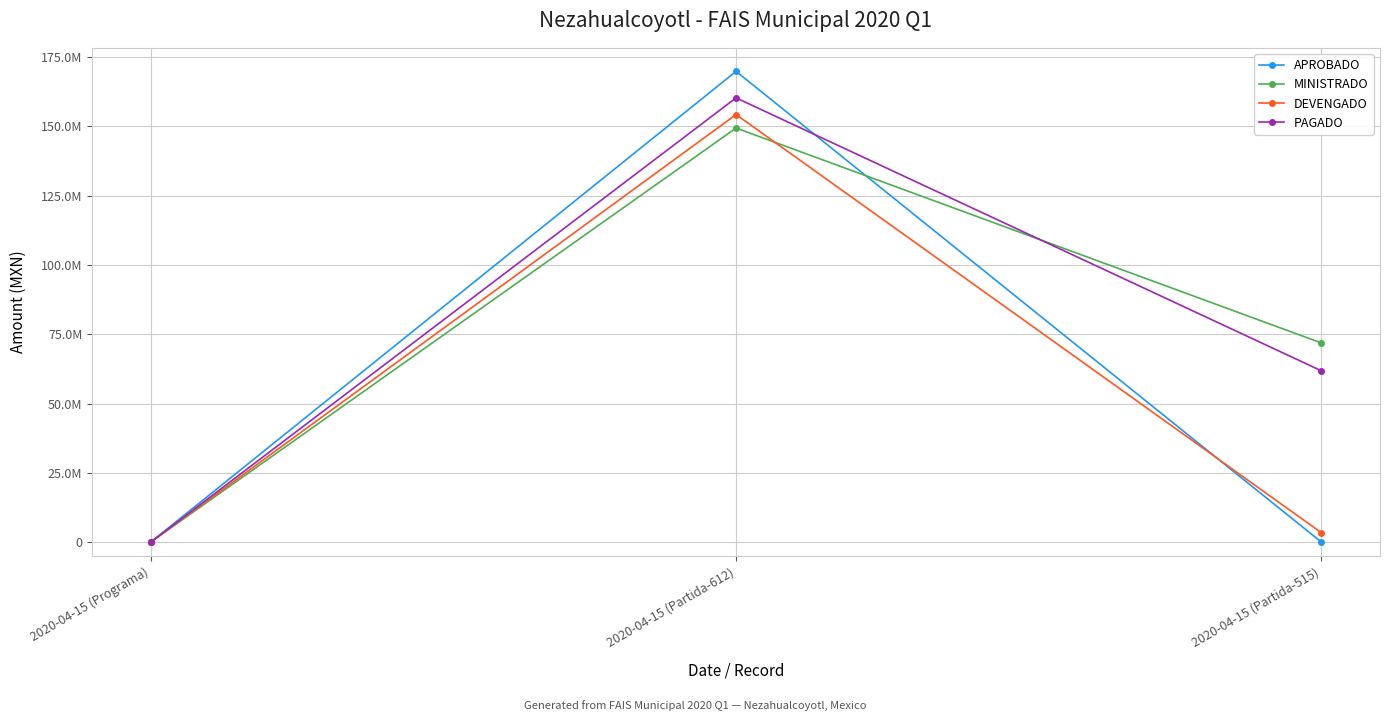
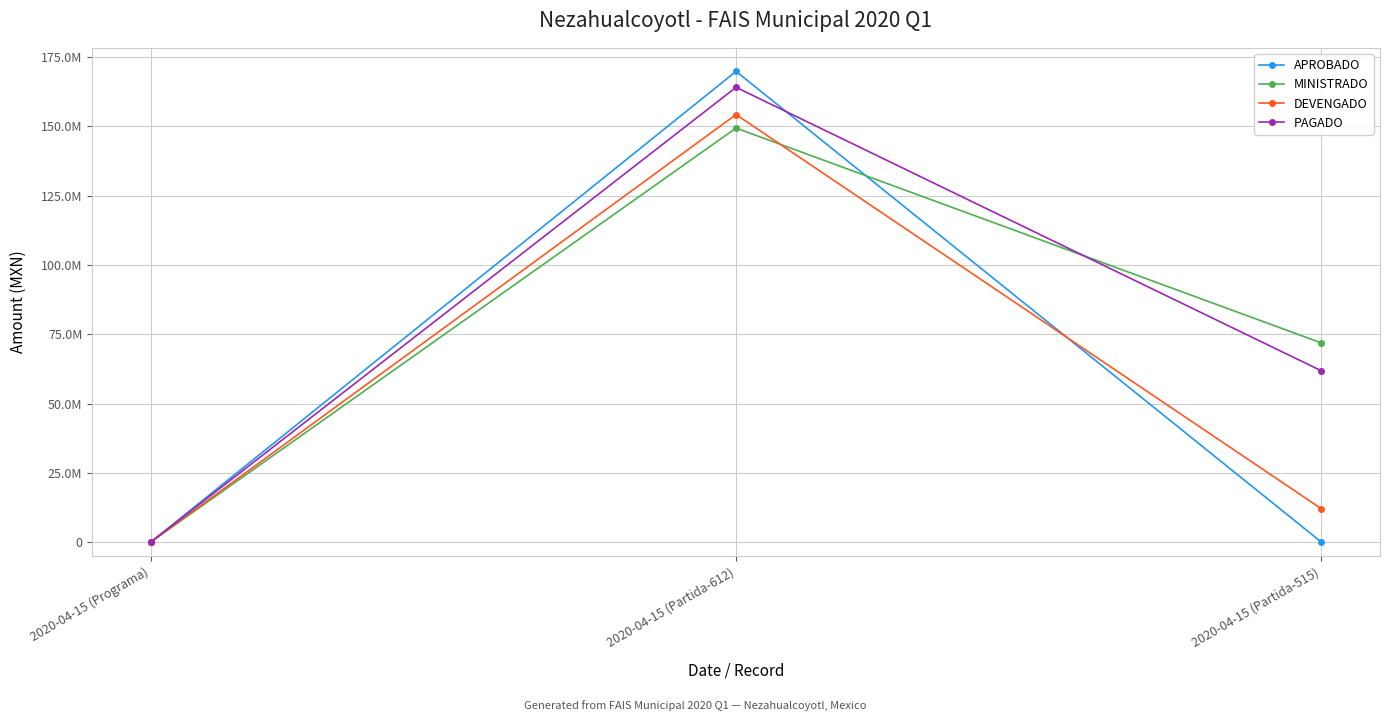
  {
    "APROBADO": {
      "2020-04-15 (Partida-612)": 170000000,
      "2020-04-15 (Partida-515)": 0
    },
    "MINISTRADO": {
      "2020-04-15 (Partida-612)": 149000000,
      "2020-04-15 (Partida-515)": 72000000
    },
    "DEVENGADO": {
      "2020-04-15 (Partida-612)": 154000000,
-     "2020-04-15 (Partida-515)": 3000000
+     "2020-04-15 (Partida-515)": 12000000
    },
    "PAGADO": {
-     "2020-04-15 (Partida-612)": 160000000,
+     "2020-04-15 (Partida-612)": 164000000,
      "2020-04-15 (Partida-515)": 62000000
    }
  }
